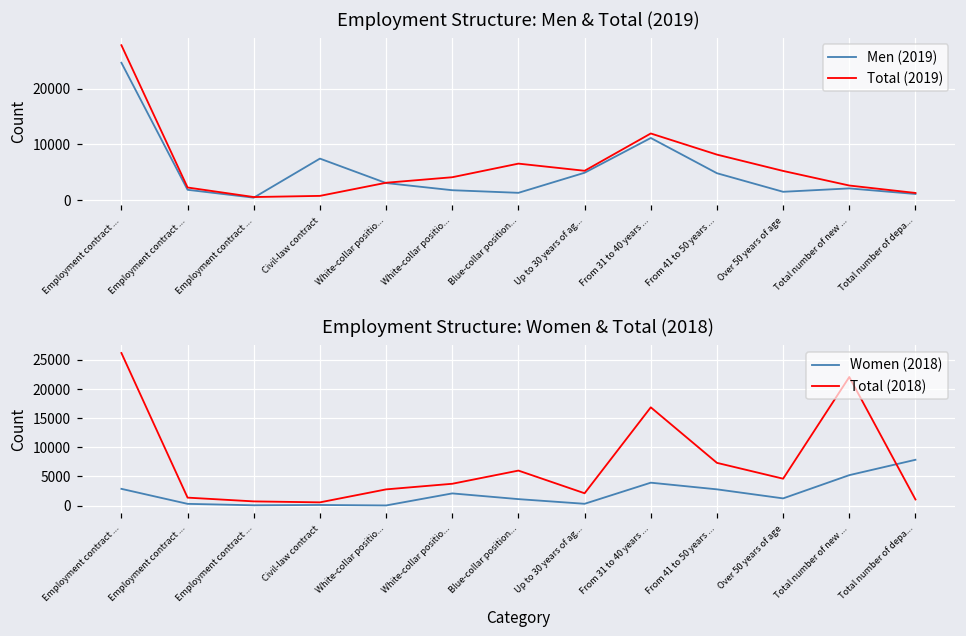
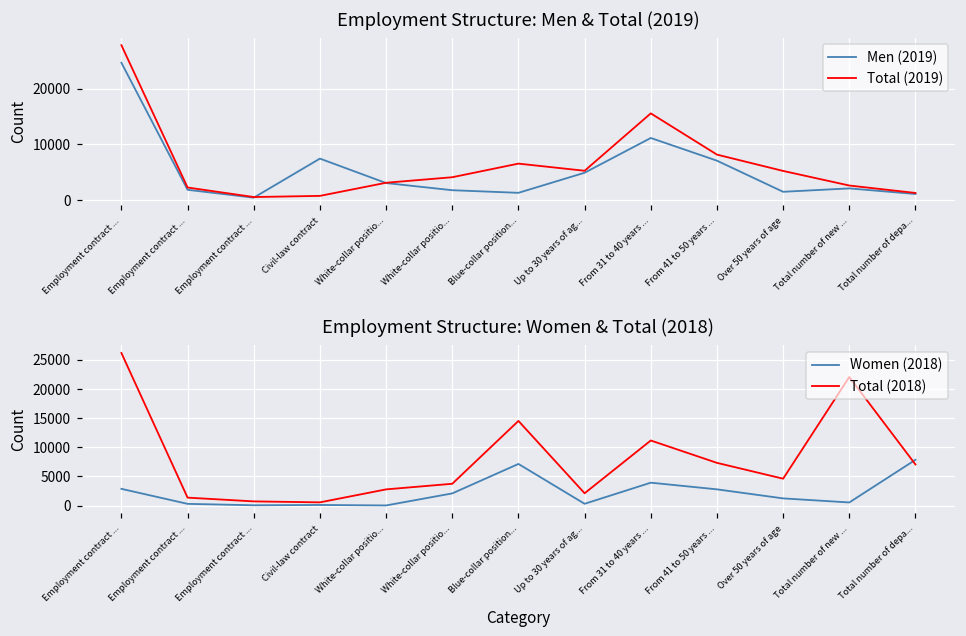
  {
    "Employment Structure: Men & Total (2019)": {
      "Men (2019)": {
        "Civil-law contract": 7000,
        "Blue-collar position...": 1000,
        "From 31 to 40 years ...": 11000,
-       "From 41 to 50 years ...": 5000,
+       "From 41 to 50 years ...": 7000,
        "Over 50 years of age": 1000,
        "Total number of new ...": 2000
      },
      "Total (2019)": {
        "Civil-law contract": 1000,
        "Blue-collar position...": 7000,
-       "From 31 to 40 years ...": 12000,
+       "From 31 to 40 years ...": 16000,
        "From 41 to 50 years ...": 8000,
        "Over 50 years of age": 5000,
        "Total number of new ...": 3000
      }
    },
    "Employment Structure: Women & Total (2018)": {
      "Women (2018)": {
-       "Blue-collar position...": 1000,
+       "Blue-collar position...": 7000,
        "Up to 30 years of ag...": 0,
        "From 31 to 40 years ...": 4000,
        "From 41 to 50 years ...": 3000,
        "Over 50 years of age": 1000,
-       "Total number of new ...": 5000,
+       "Total number of new ...": 1000,
        "Total number of depa...": 8000
      },
      "Total (2018)": {
-       "Blue-collar position...": 6000,
+       "Blue-collar position...": 15000,
        "Up to 30 years of ag...": 2000,
-       "From 31 to 40 years ...": 17000,
+       "From 31 to 40 years ...": 11000,
        "From 41 to 50 years ...": 7000,
        "Over 50 years of age": 5000,
-       "Total number of depa...": 1000
+       "Total number of depa...": 7000
      }
    }
  }
